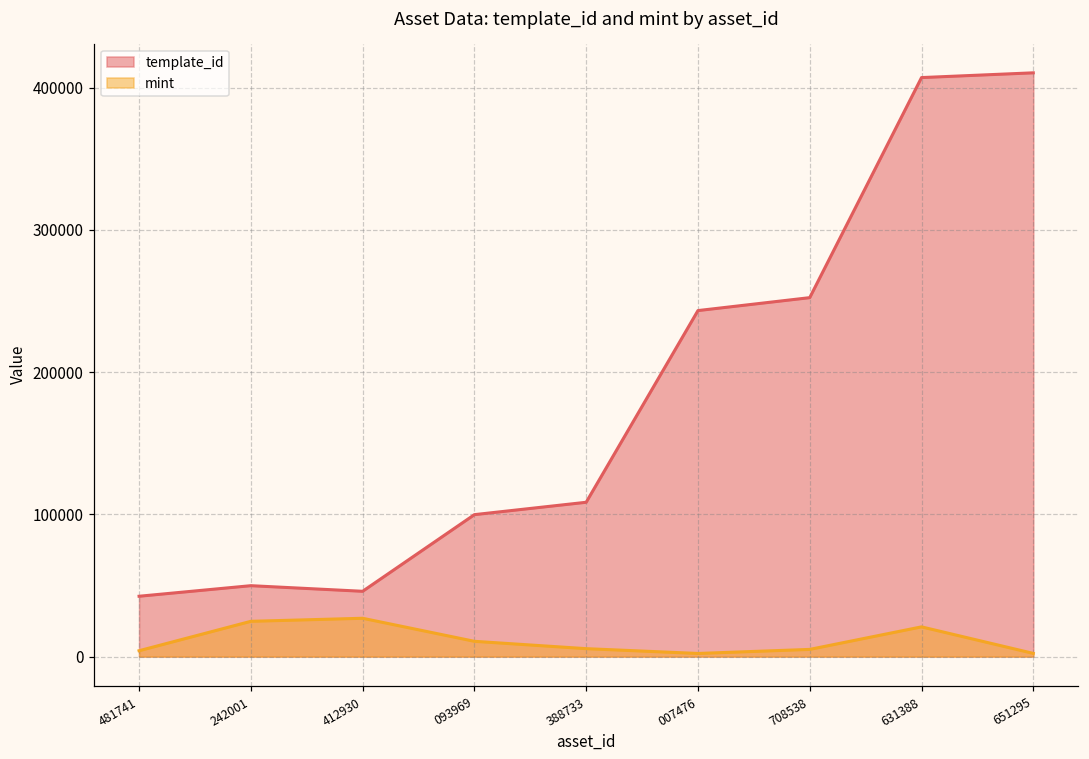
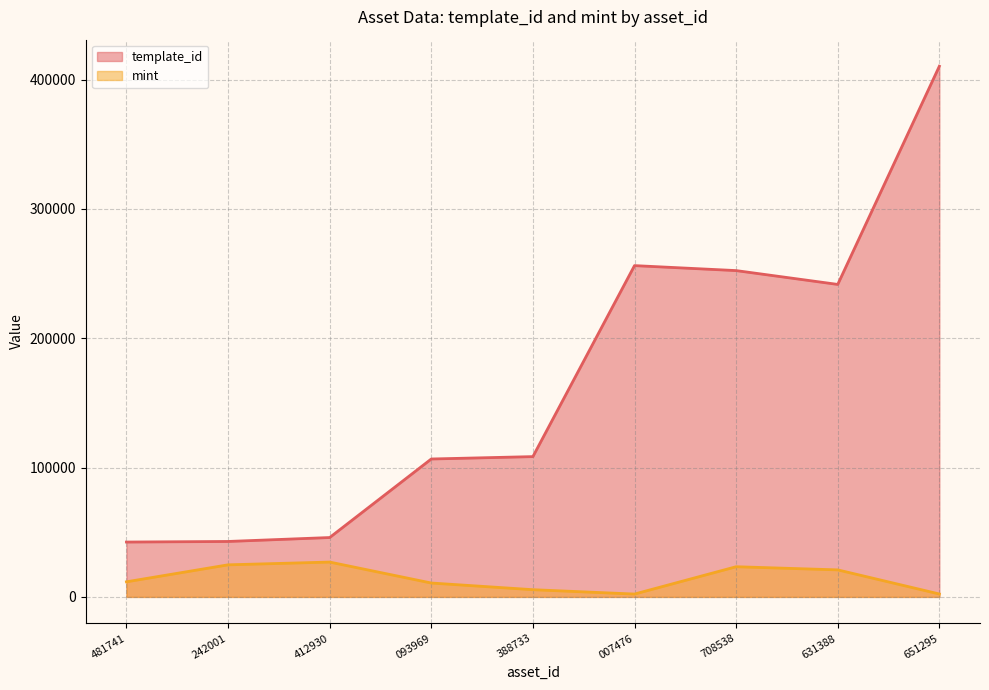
  {
    "template_id": {
      "481741": 42000,
-     "242001": 50000,
+     "242001": 43000,
      "412930": 46000,
-     "093969": 100000,
+     "093969": 107000,
      "388733": 108000,
-     "007476": 243000,
+     "007476": 256000,
      "708538": 252000,
-     "631388": 407000,
+     "631388": 242000,
      "651295": 410000
    },
    "mint": {
-     "481741": 4000,
+     "481741": 12000,
      "242001": 25000,
      "412930": 27000,
      "093969": 11000,
      "388733": 6000,
      "007476": 2000,
-     "708538": 5000,
+     "708538": 23000,
      "631388": 21000,
      "651295": 2000
    }
  }
